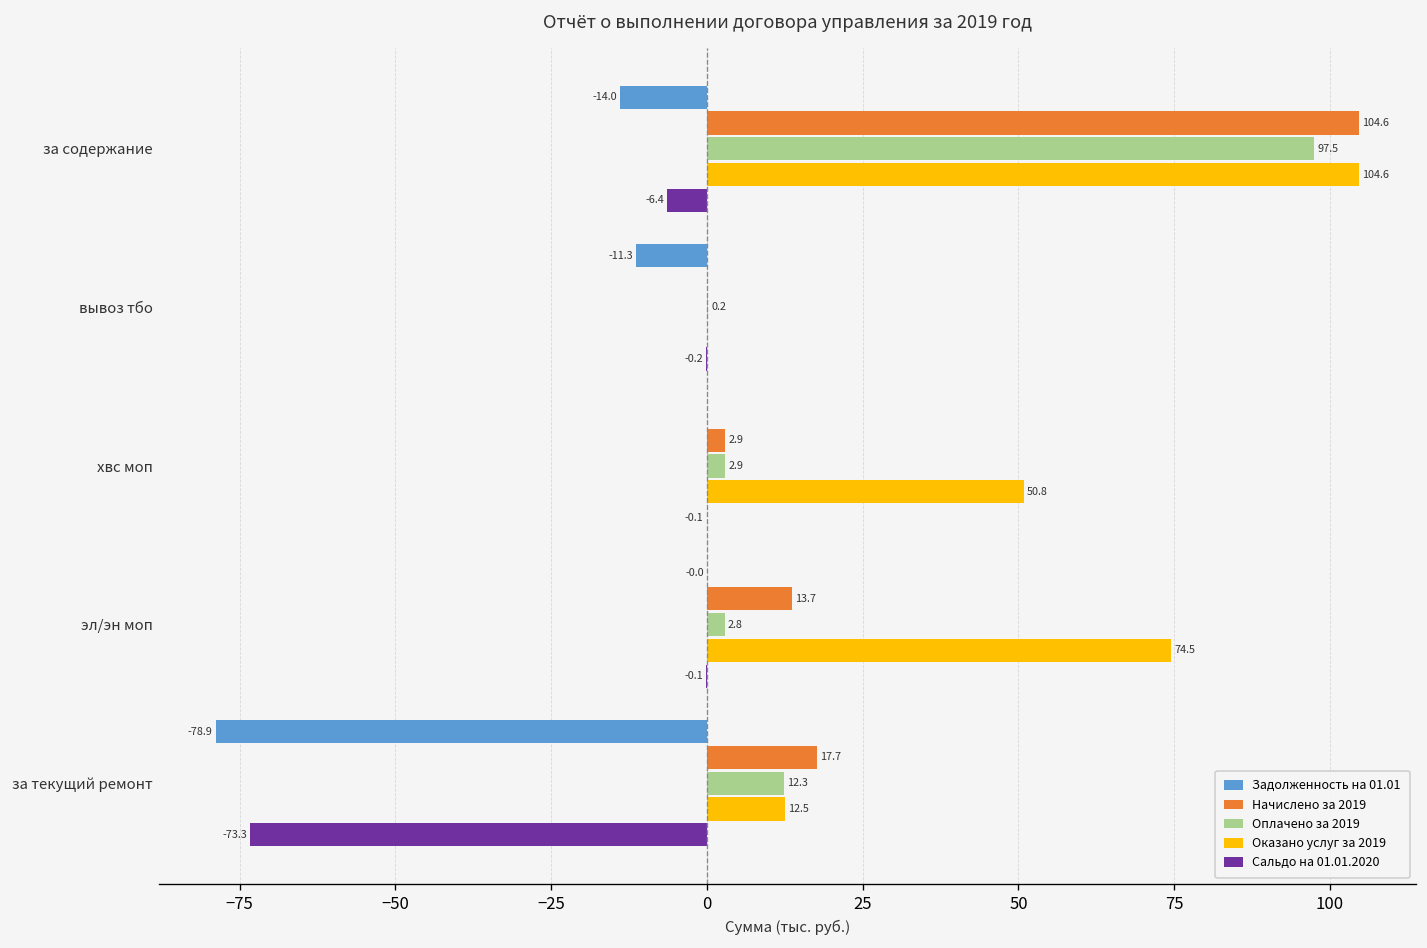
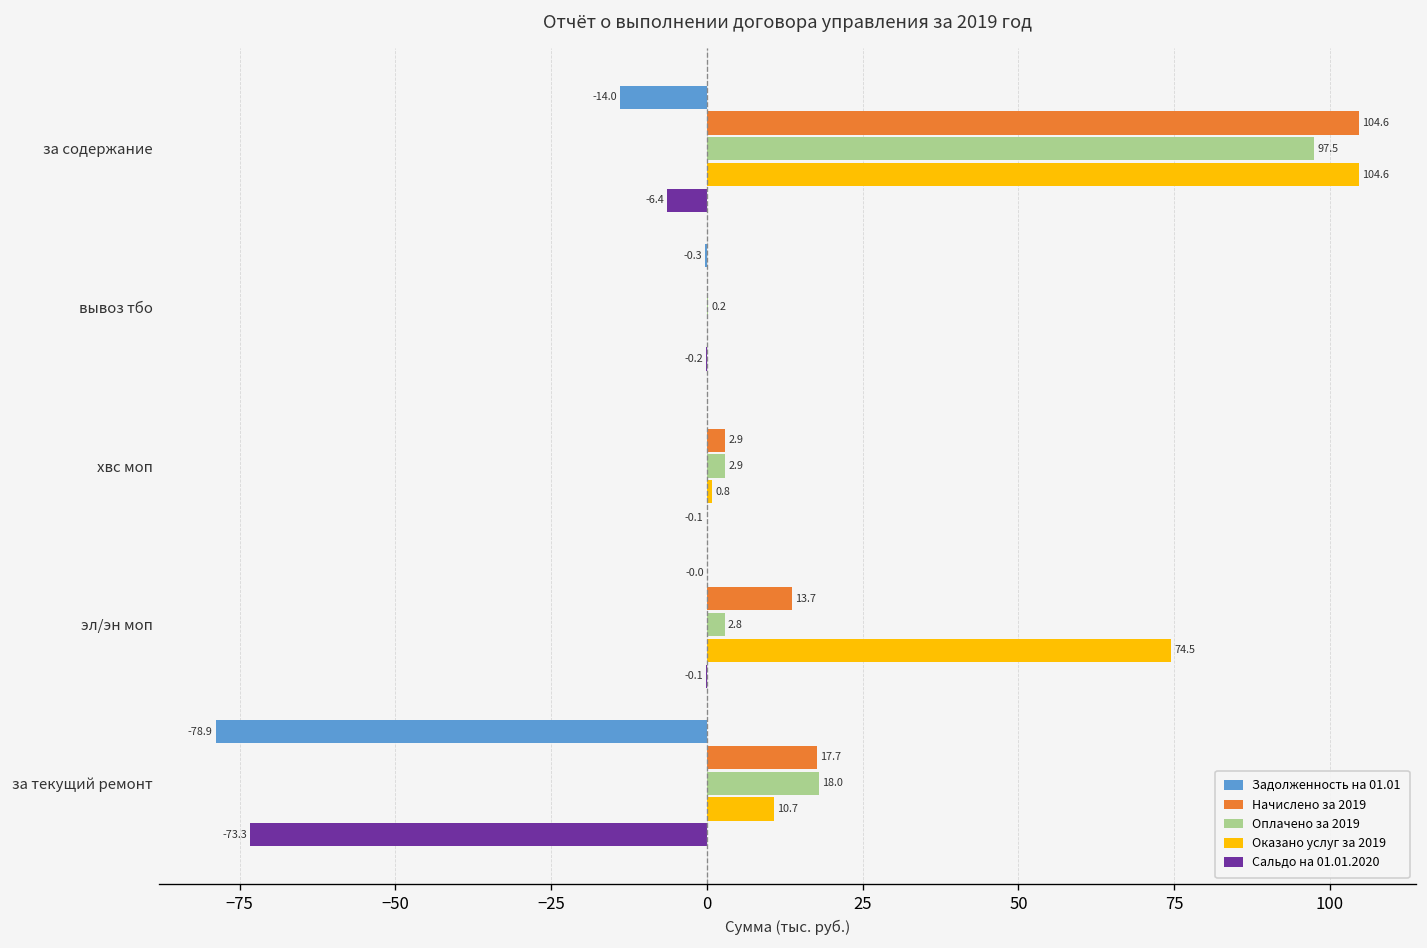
  {
    "Задолженность на 01.01": {
      "за содержание": -14.0,
-     "вывоз тбо": -11.3,
+     "вывоз тбо": -0.3,
      "эл/эн моп": -0.0,
      "за текущий ремонт": -78.9
    },
    "Начислено за 2019": {
      "за содержание": 104.6,
      "хвс моп": 2.9,
      "эл/эн моп": 13.7,
      "за текущий ремонт": 17.7
    },
    "Оплачено за 2019": {
      "за содержание": 97.5,
      "вывоз тбо": 0.2,
      "хвс моп": 2.9,
      "эл/эн моп": 2.8,
-     "за текущий ремонт": 12.3
+     "за текущий ремонт": 18.0
    },
    "Оказано услуг за 2019": {
      "за содержание": 104.6,
-     "хвс моп": 50.8,
+     "хвс моп": 0.8,
      "эл/эн моп": 74.5,
-     "за текущий ремонт": 12.5
+     "за текущий ремонт": 10.7
    },
    "Сальдо на 01.01.2020": {
      "за содержание": -6.4,
      "вывоз тбо": -0.2,
      "хвс моп": -0.1,
      "эл/эн моп": -0.1,
      "за текущий ремонт": -73.3
    }
  }
